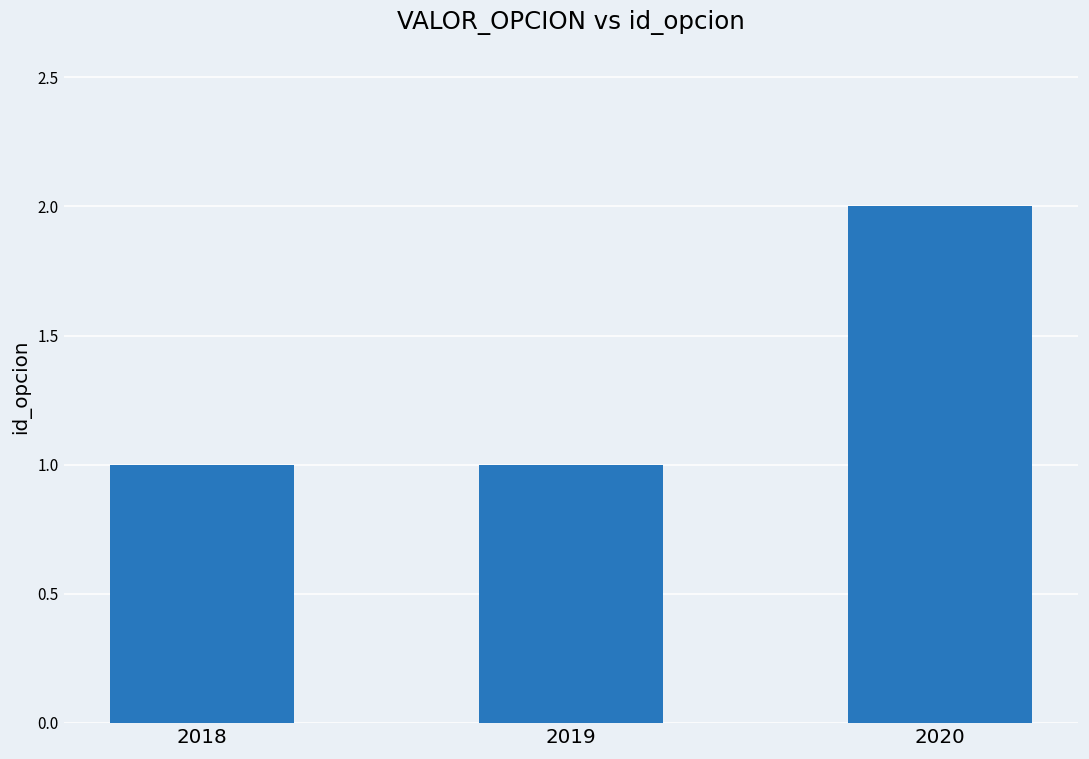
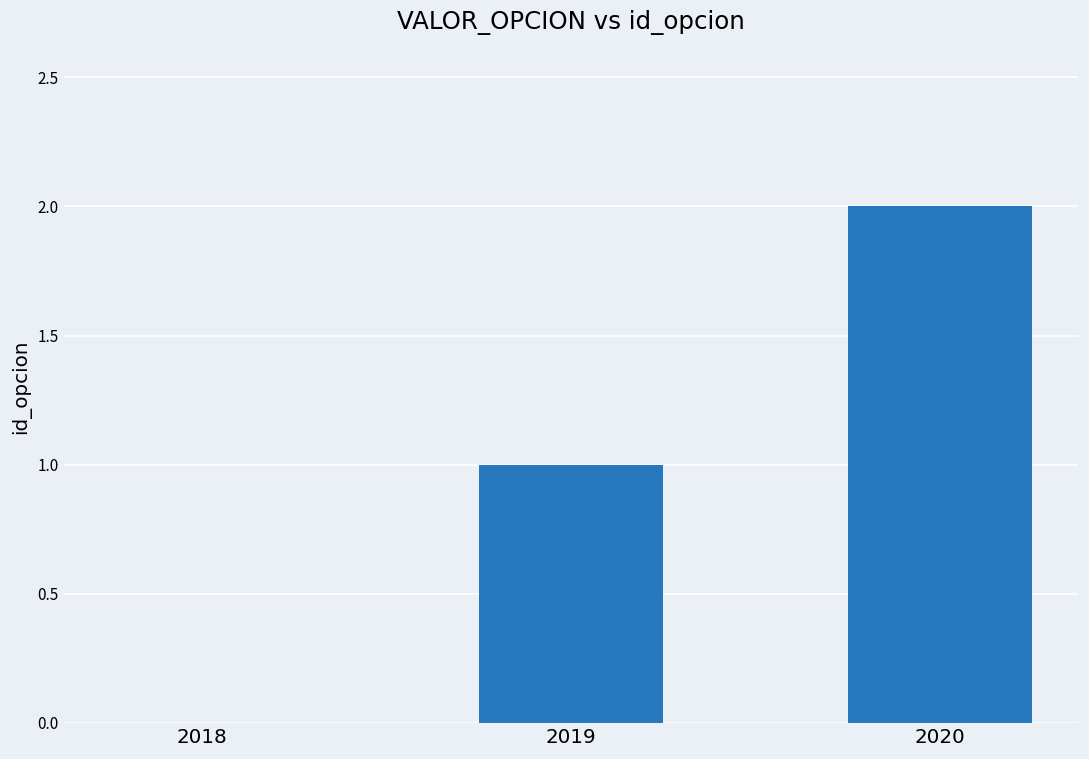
  {
-   "2018": 1,
+   "2018": 0,
    "2019": 1,
    "2020": 2
  }
